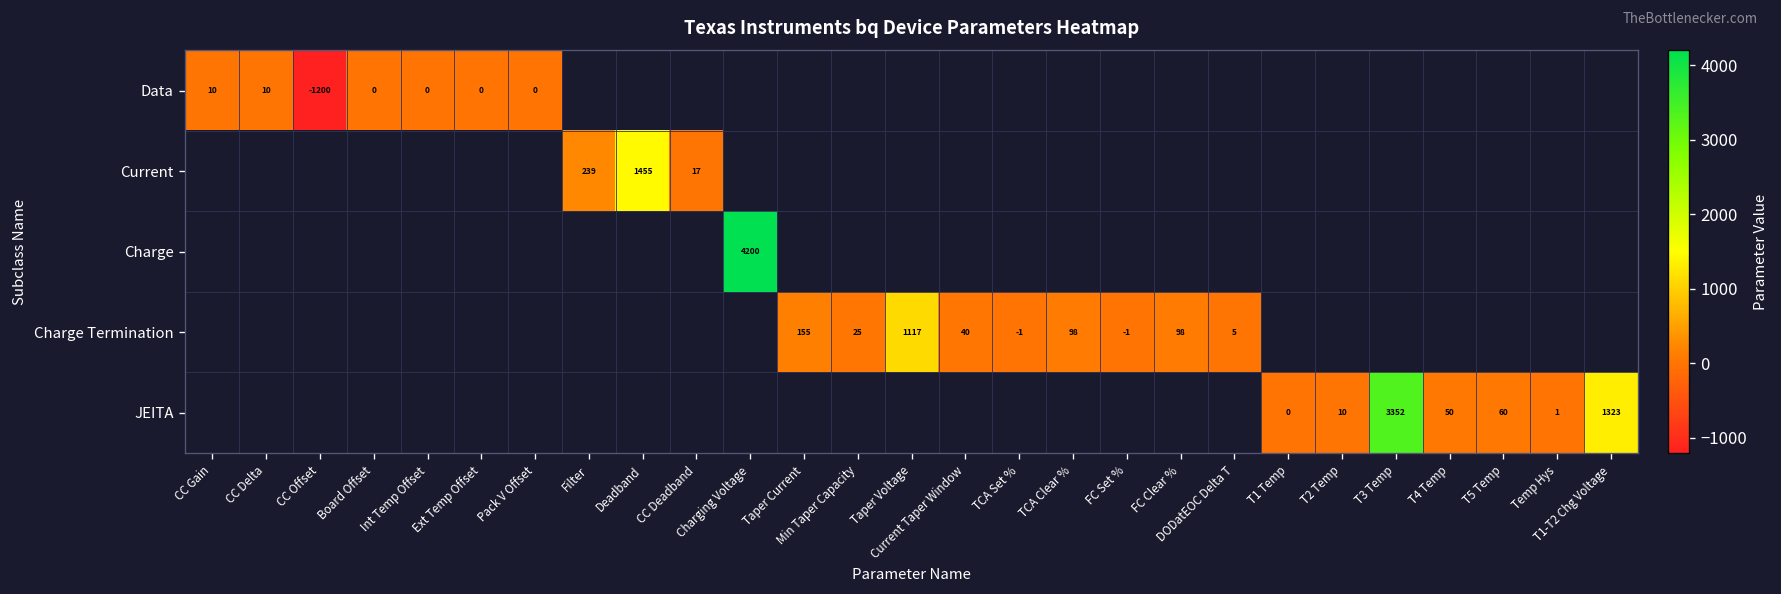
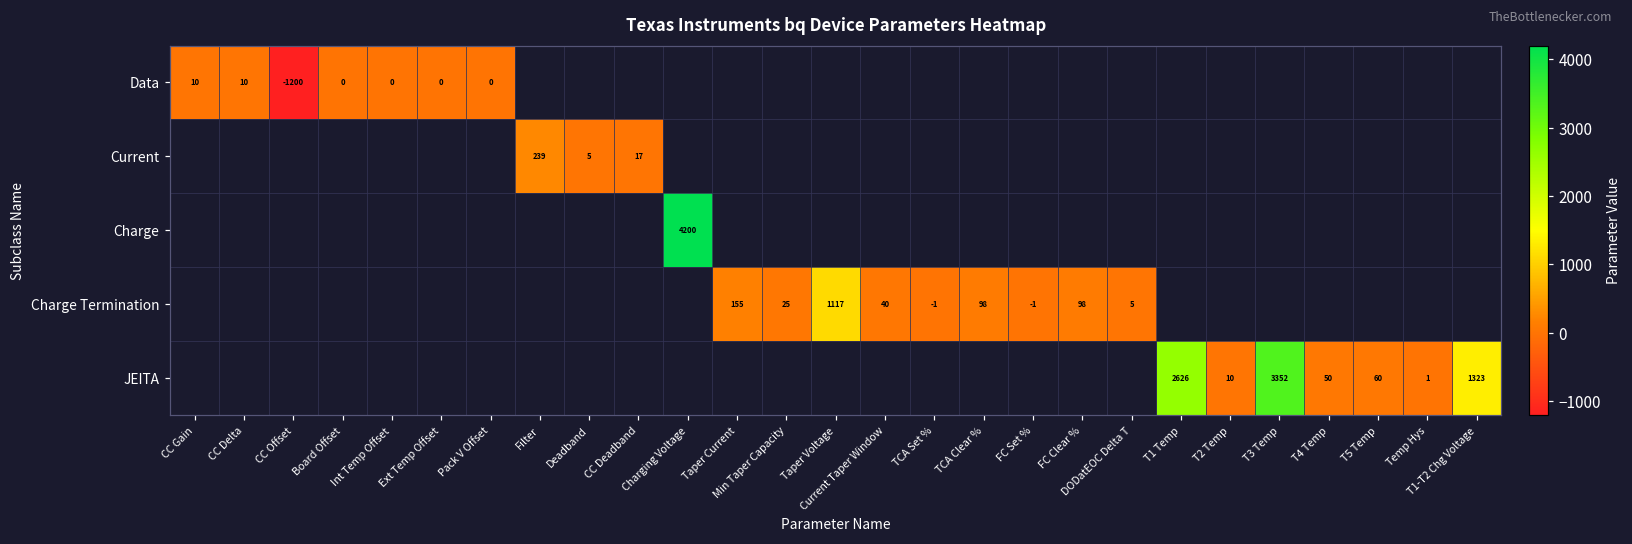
  {
    "Data": {
      "CC Gain": 10,
      "CC Delta": 10,
      "CC Offset": -1200,
      "Board Offset": 0,
      "Int Temp Offset": 0,
      "Ext Temp Offset": 0,
      "Pack V Offset": 0
    },
    "Current": {
      "Filter": 239,
-     "Deadband": 1455,
+     "Deadband": 5,
      "CC Deadband": 17
    },
    "Charge": {
      "Charging Voltage": 4200
    },
    "Charge Termination": {
      "Taper Current": 155,
      "Min Taper Capacity": 25,
      "Taper Voltage": 1117,
      "Current Taper Window": 40,
      "TCA Set %": -1,
      "TCA Clear %": 98,
      "FC Set %": -1,
      "FC Clear %": 98,
      "DODatEOC Delta T": 5
    },
    "JEITA": {
-     "T1 Temp": 0,
+     "T1 Temp": 2626,
      "T2 Temp": 10,
      "T3 Temp": 3352,
      "T4 Temp": 50,
      "T5 Temp": 60,
      "Temp Hys": 1,
      "T1-T2 Chg Voltage": 1323
    }
  }
